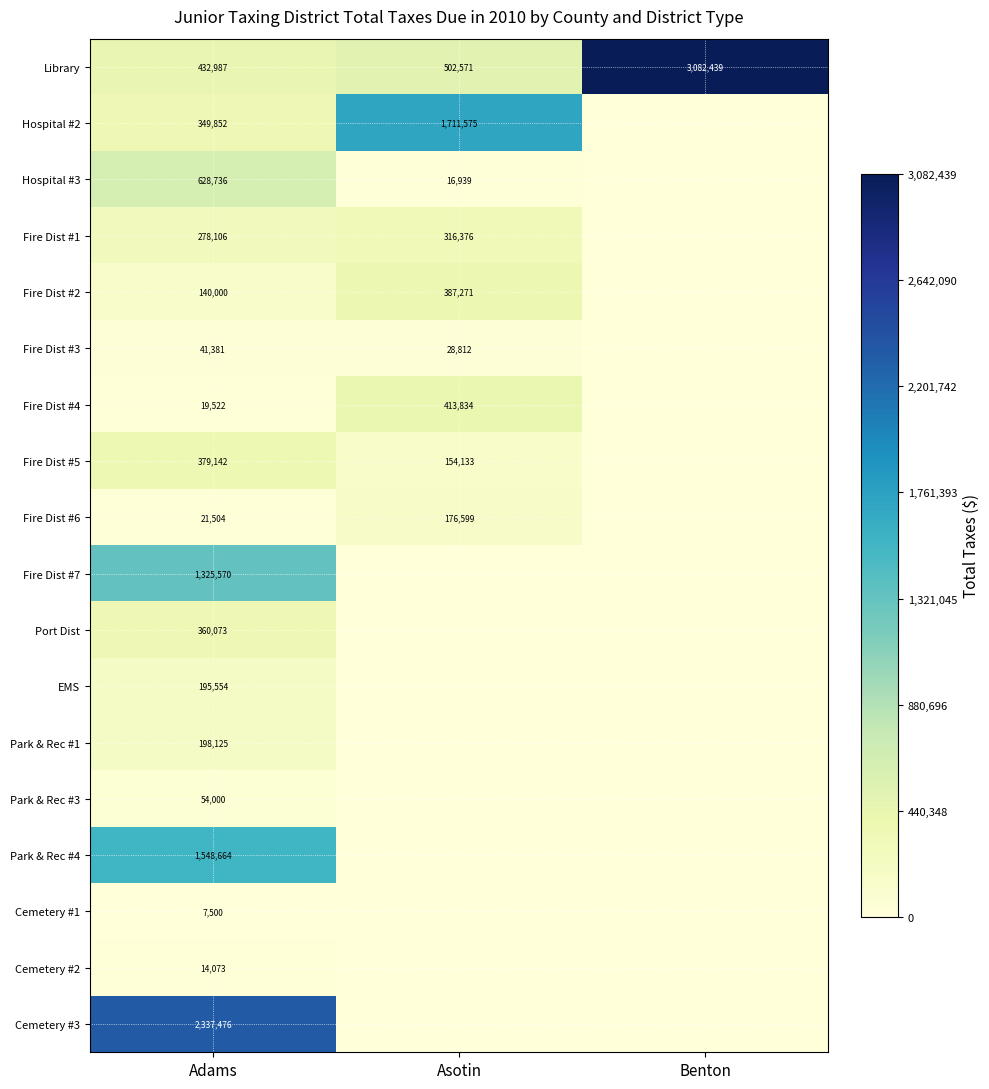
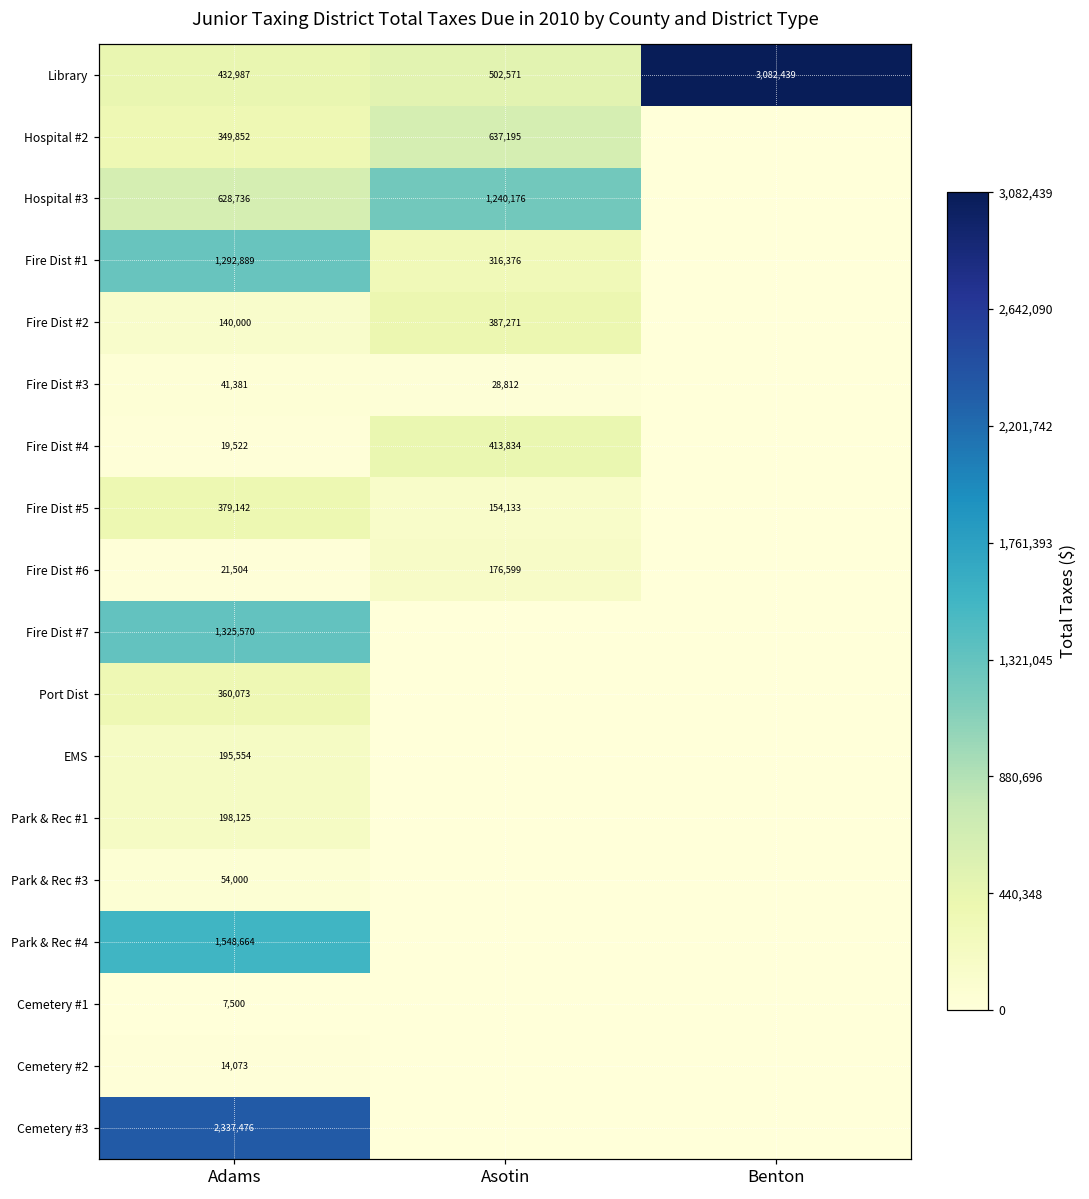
  {
    "Library": {
      "Adams": "432,987",
      "Asotin": "502,571",
      "Benton": "3,082,439"
    },
    "Hospital #2": {
      "Adams": "349,852",
-     "Asotin": "1,711,575"
+     "Asotin": "637,195"
    },
    "Hospital #3": {
      "Adams": "628,736",
-     "Asotin": "16,939"
+     "Asotin": "1,240,176"
    },
    "Fire Dist #1": {
-     "Adams": "278,106",
+     "Adams": "1,292,889",
      "Asotin": "316,376"
    },
    "Fire Dist #2": {
      "Adams": "140,000",
      "Asotin": "387,271"
    },
    "Fire Dist #3": {
      "Adams": "41,381",
      "Asotin": "28,812"
    },
    "Fire Dist #4": {
      "Adams": "19,522",
      "Asotin": "413,834"
    },
    "Fire Dist #5": {
      "Adams": "379,142",
      "Asotin": "154,133"
    },
    "Fire Dist #6": {
      "Adams": "21,504",
      "Asotin": "176,599"
    },
    "Fire Dist #7": {
      "Adams": "1,325,570"
    },
    "Port Dist": {
      "Adams": "360,073"
    },
    "EMS": {
      "Adams": "195,554"
    },
    "Park & Rec #1": {
      "Adams": "198,125"
    },
    "Park & Rec #3": {
      "Adams": "54,000"
    },
    "Park & Rec #4": {
      "Adams": "1,548,664"
    },
    "Cemetery #1": {
      "Adams": "7,500"
    },
    "Cemetery #2": {
      "Adams": "14,073"
    },
    "Cemetery #3": {
      "Adams": "2,337,476"
    }
  }
